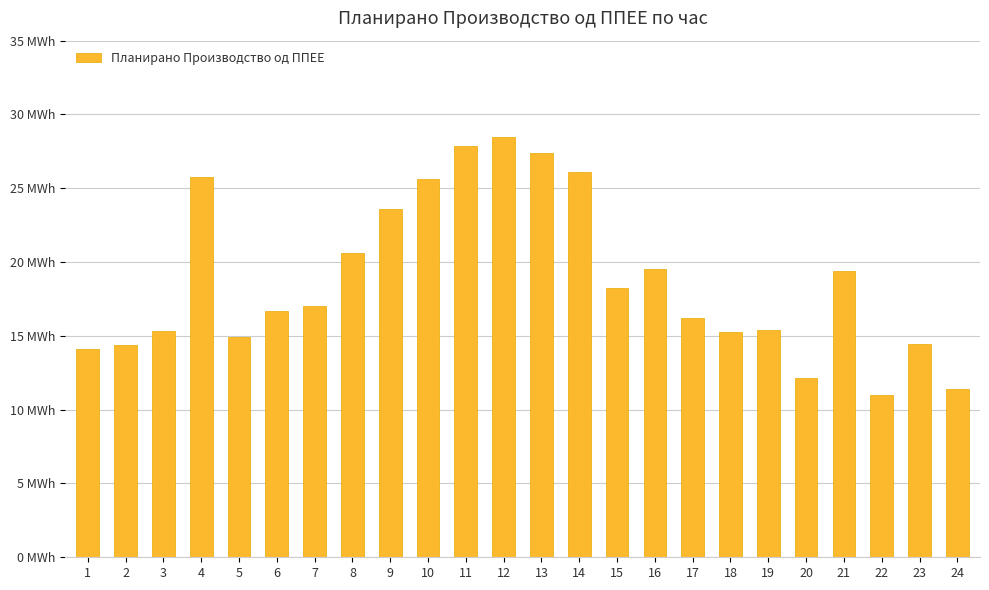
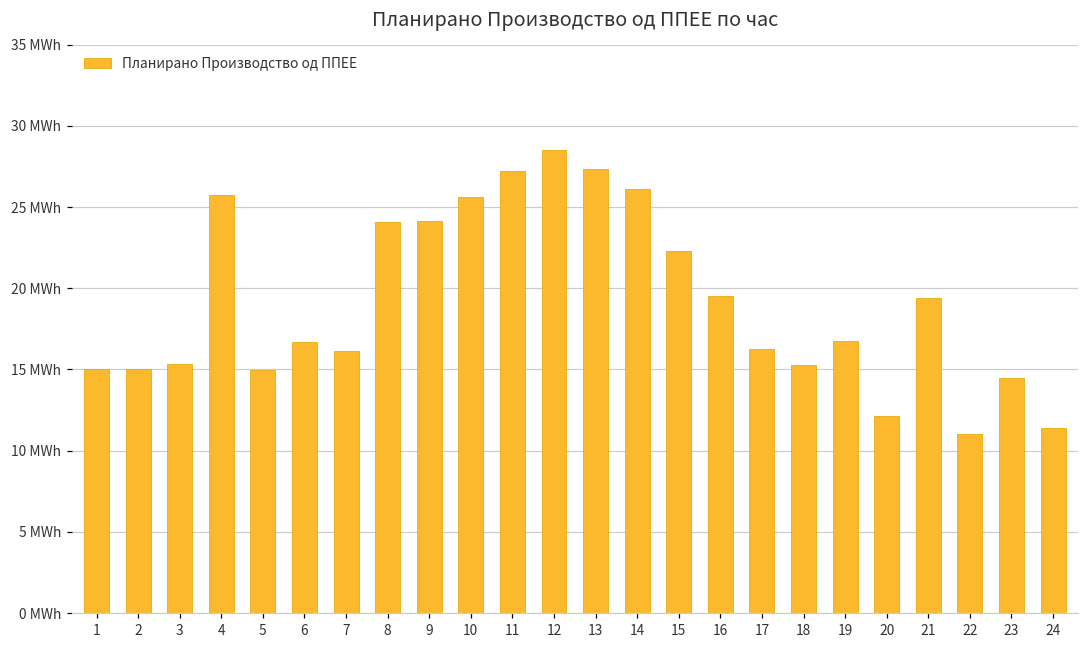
  {
-   "1": "14.1 MWh",
-   "2": "14.4 MWh",
+   "1": "15.0 MWh",
+   "2": "15.0 MWh",
    "3": "15.3 MWh",
    "4": "25.8 MWh",
    "5": "14.9 MWh",
    "6": "16.7 MWh",
-   "7": "17.0 MWh",
-   "8": "20.6 MWh",
-   "9": "23.6 MWh",
+   "7": "16.1 MWh",
+   "8": "24.1 MWh",
+   "9": "24.2 MWh",
    "10": "25.7 MWh",
-   "11": "27.9 MWh",
+   "11": "27.3 MWh",
    "12": "28.5 MWh",
    "13": "27.4 MWh",
    "14": "26.1 MWh",
-   "15": "18.3 MWh",
+   "15": "22.3 MWh",
    "16": "19.5 MWh",
    "17": "16.2 MWh",
    "18": "15.3 MWh",
-   "19": "15.4 MWh",
+   "19": "16.8 MWh",
    "20": "12.1 MWh",
    "21": "19.4 MWh",
    "22": "11.0 MWh",
    "23": "14.5 MWh",
    "24": "11.4 MWh"
  }
